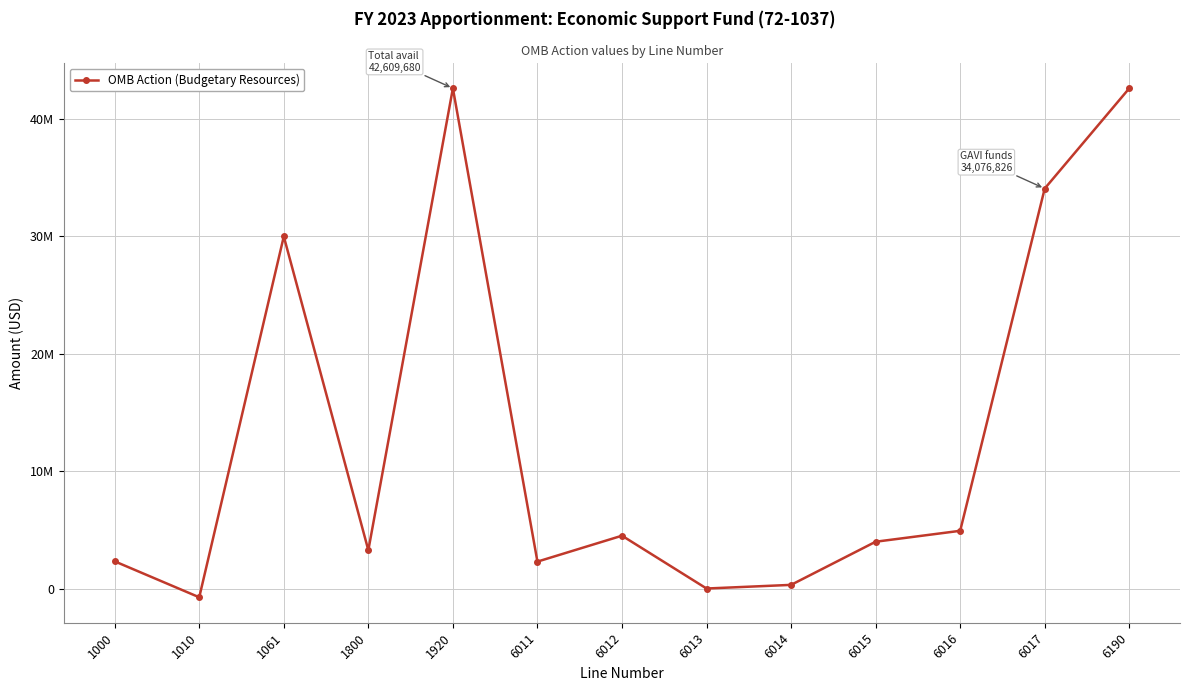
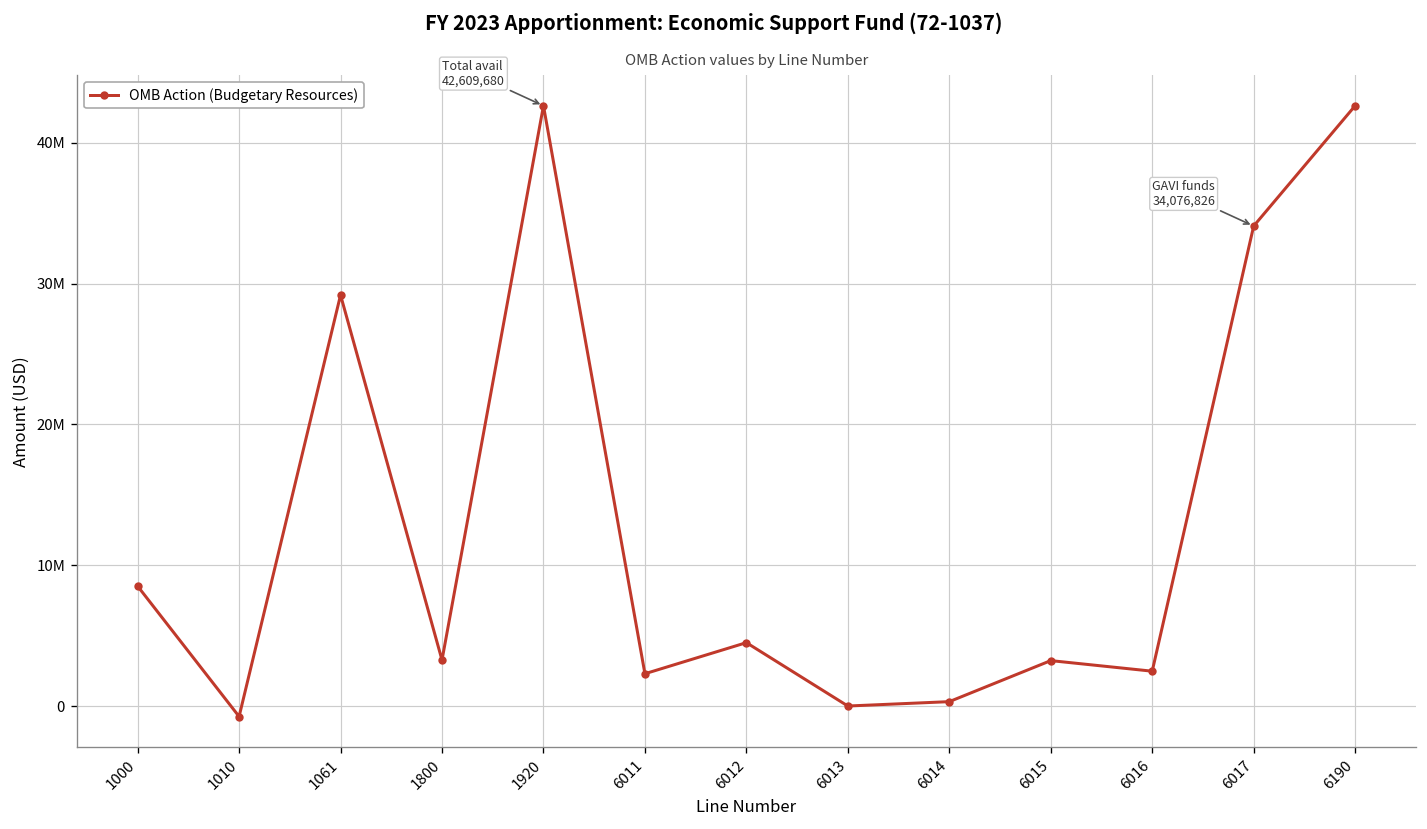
  {
-   "1000": 2300000,
+   "1000": 8500000,
    "1010": -700000,
-   "1061": 30000000,
+   "1061": 29200000,
    "1800": 3300000,
    "6011": 2300000,
    "6012": 4500000,
    "6013": 0,
    "6014": 300000,
-   "6015": 4000000,
-   "6016": 4900000,
+   "6015": 3300000,
+   "6016": 2500000,
    "6190": 42600000
  }
